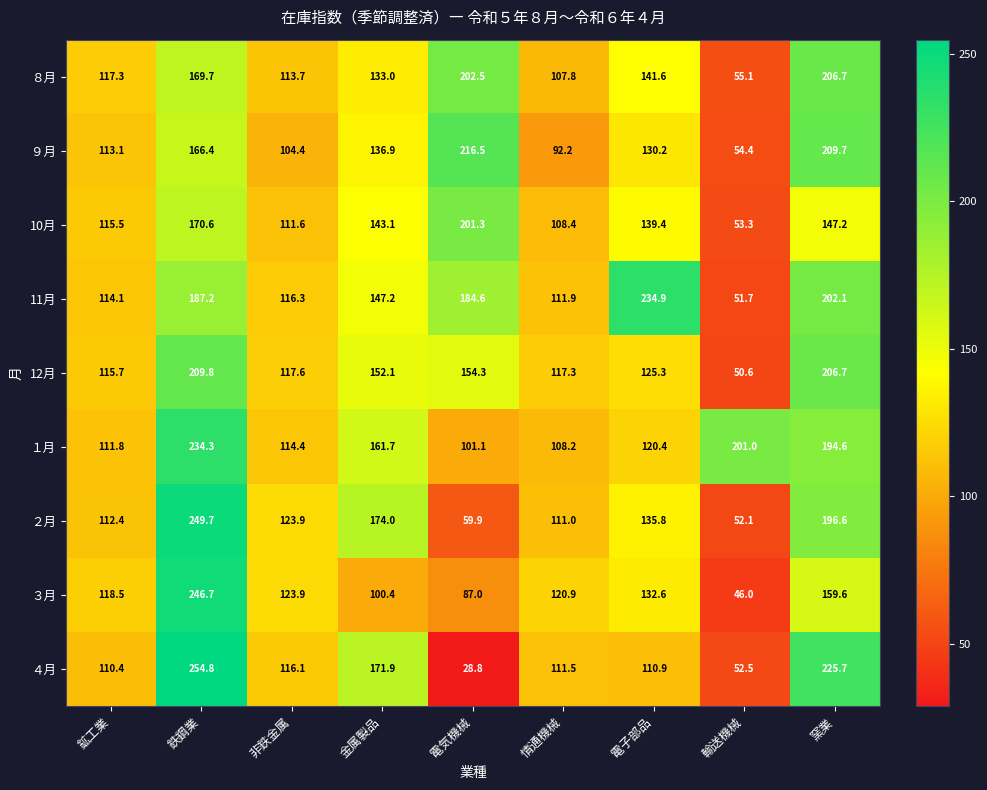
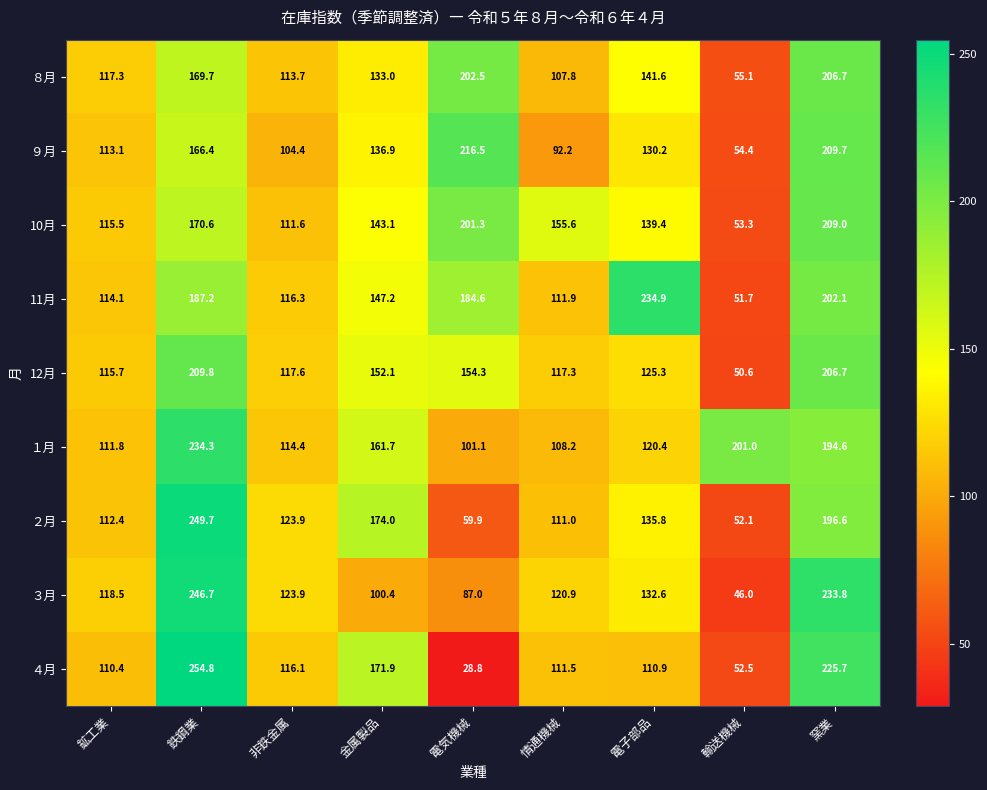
  {
    "８月": {
      "鉱工業": 117.3,
      "鉄鋼業": 169.7,
      "非鉄金属": 113.7,
      "金属製品": 133.0,
      "電気機械": 202.5,
      "情通機械": 107.8,
      "電子部品": 141.6,
      "輸送機械": 55.1,
      "窯業": 206.7
    },
    "９月": {
      "鉱工業": 113.1,
      "鉄鋼業": 166.4,
      "非鉄金属": 104.4,
      "金属製品": 136.9,
      "電気機械": 216.5,
      "情通機械": 92.2,
      "電子部品": 130.2,
      "輸送機械": 54.4,
      "窯業": 209.7
    },
    "10月": {
      "鉱工業": 115.5,
      "鉄鋼業": 170.6,
      "非鉄金属": 111.6,
      "金属製品": 143.1,
      "電気機械": 201.3,
-     "情通機械": 108.4,
+     "情通機械": 155.6,
      "電子部品": 139.4,
      "輸送機械": 53.3,
-     "窯業": 147.2
+     "窯業": 209.0
    },
    "11月": {
      "鉱工業": 114.1,
      "鉄鋼業": 187.2,
      "非鉄金属": 116.3,
      "金属製品": 147.2,
      "電気機械": 184.6,
      "情通機械": 111.9,
      "電子部品": 234.9,
      "輸送機械": 51.7,
      "窯業": 202.1
    },
    "12月": {
      "鉱工業": 115.7,
      "鉄鋼業": 209.8,
      "非鉄金属": 117.6,
      "金属製品": 152.1,
      "電気機械": 154.3,
      "情通機械": 117.3,
      "電子部品": 125.3,
      "輸送機械": 50.6,
      "窯業": 206.7
    },
    "１月": {
      "鉱工業": 111.8,
      "鉄鋼業": 234.3,
      "非鉄金属": 114.4,
      "金属製品": 161.7,
      "電気機械": 101.1,
      "情通機械": 108.2,
      "電子部品": 120.4,
      "輸送機械": 201.0,
      "窯業": 194.6
    },
    "２月": {
      "鉱工業": 112.4,
      "鉄鋼業": 249.7,
      "非鉄金属": 123.9,
      "金属製品": 174.0,
      "電気機械": 59.9,
      "情通機械": 111.0,
      "電子部品": 135.8,
      "輸送機械": 52.1,
      "窯業": 196.6
    },
    "３月": {
      "鉱工業": 118.5,
      "鉄鋼業": 246.7,
      "非鉄金属": 123.9,
      "金属製品": 100.4,
      "電気機械": 87.0,
      "情通機械": 120.9,
      "電子部品": 132.6,
      "輸送機械": 46.0,
-     "窯業": 159.6
+     "窯業": 233.8
    },
    "４月": {
      "鉱工業": 110.4,
      "鉄鋼業": 254.8,
      "非鉄金属": 116.1,
      "金属製品": 171.9,
      "電気機械": 28.8,
      "情通機械": 111.5,
      "電子部品": 110.9,
      "輸送機械": 52.5,
      "窯業": 225.7
    }
  }
